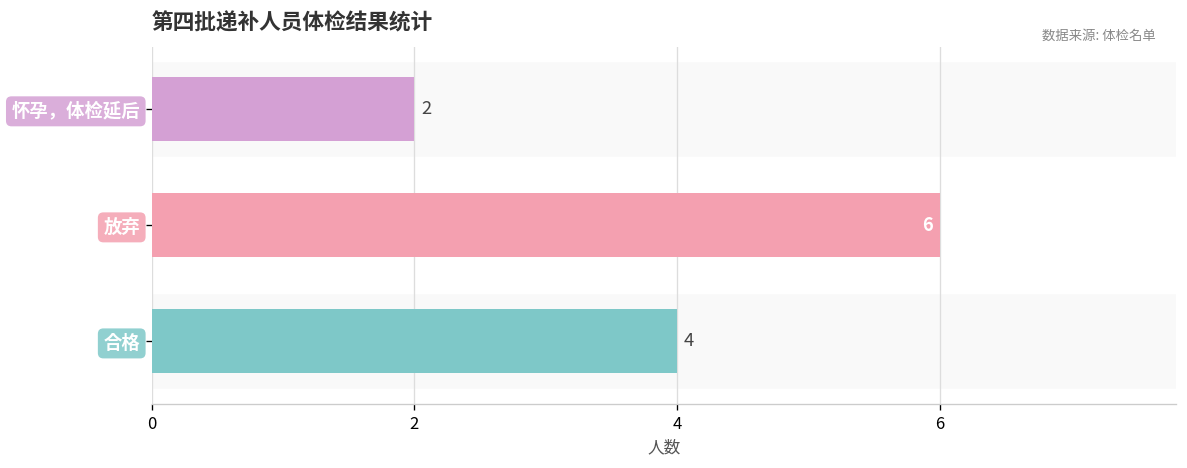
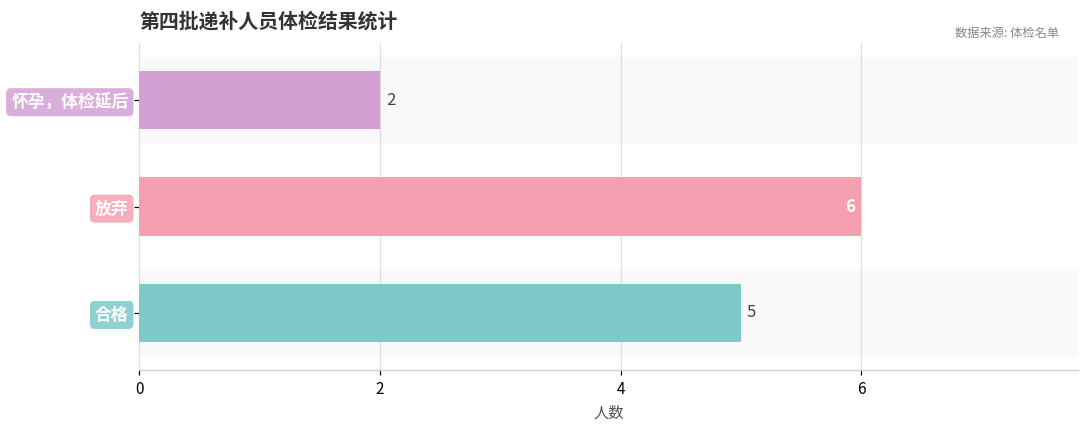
  {
    "怀孕，体检延后": 2,
    "放弃": 6,
-   "合格": 4
+   "合格": 5
  }
